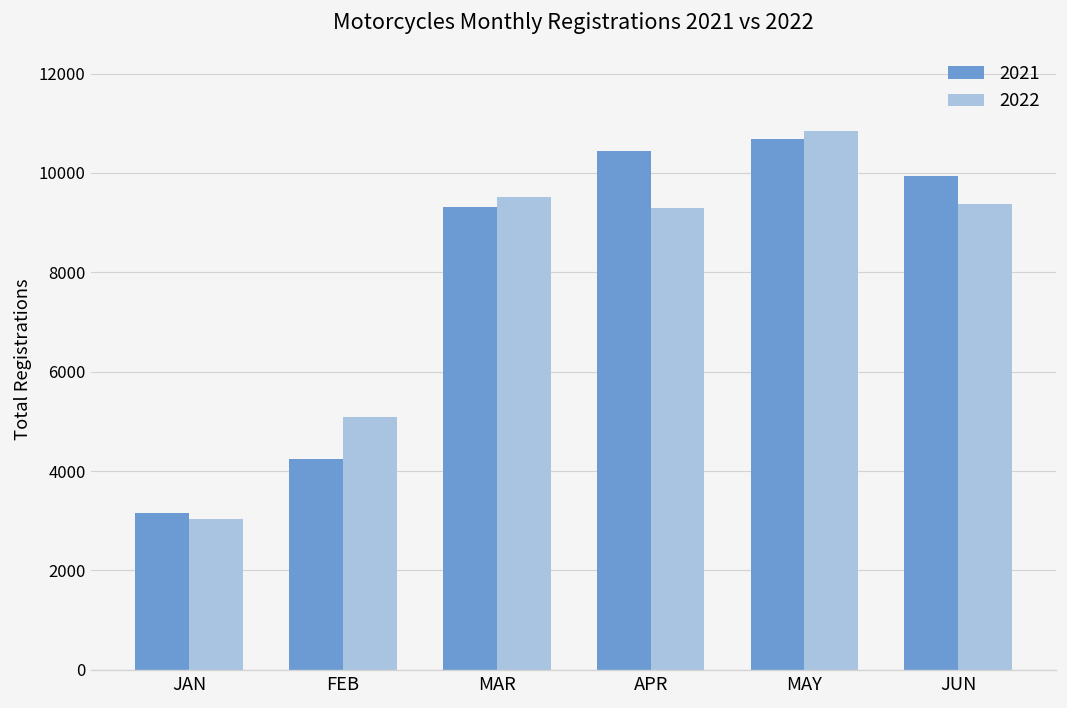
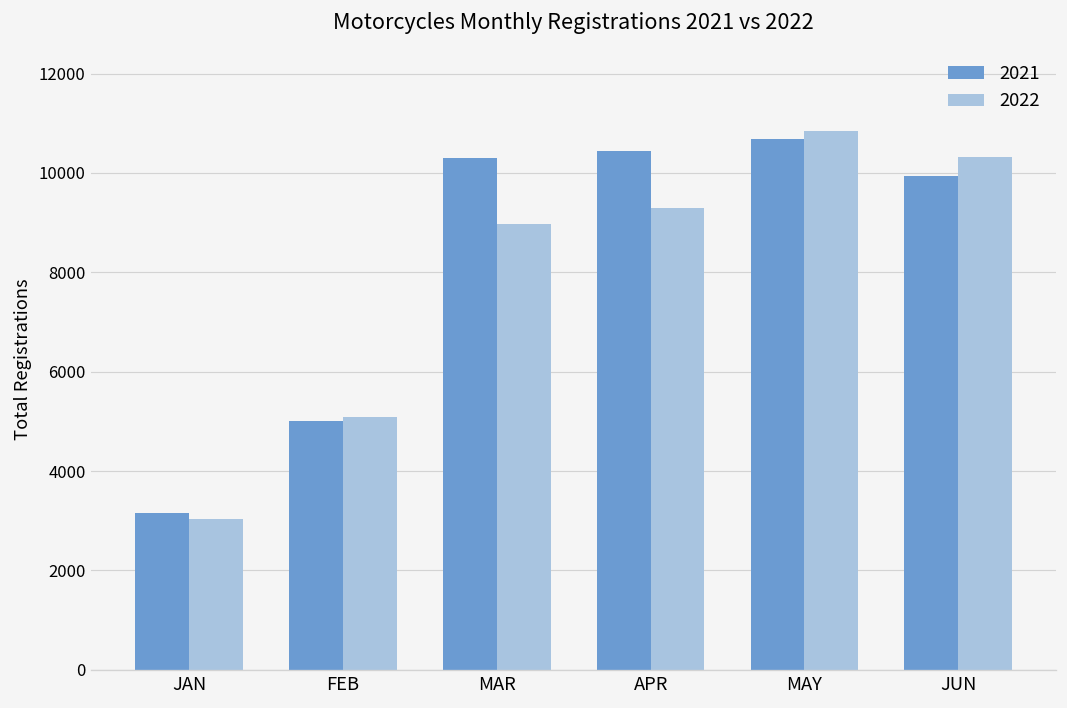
  {
    "2021": {
      "JAN": 3200,
-     "FEB": 4300,
-     "MAR": 9300,
+     "FEB": 5000,
+     "MAR": 10300,
      "APR": 10500,
      "MAY": 10700,
      "JUN": 9900
    },
    "2022": {
      "JAN": 3000,
      "FEB": 5100,
-     "MAR": 9500,
+     "MAR": 9000,
      "APR": 9300,
      "MAY": 10900,
-     "JUN": 9400
+     "JUN": 10300
    }
  }
